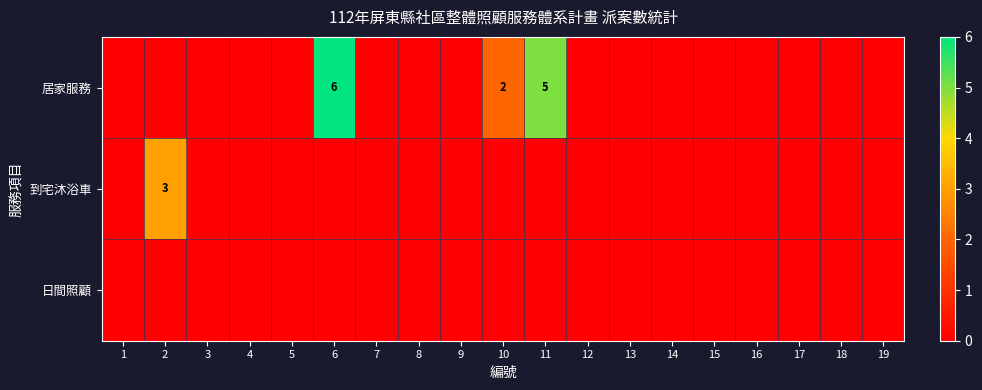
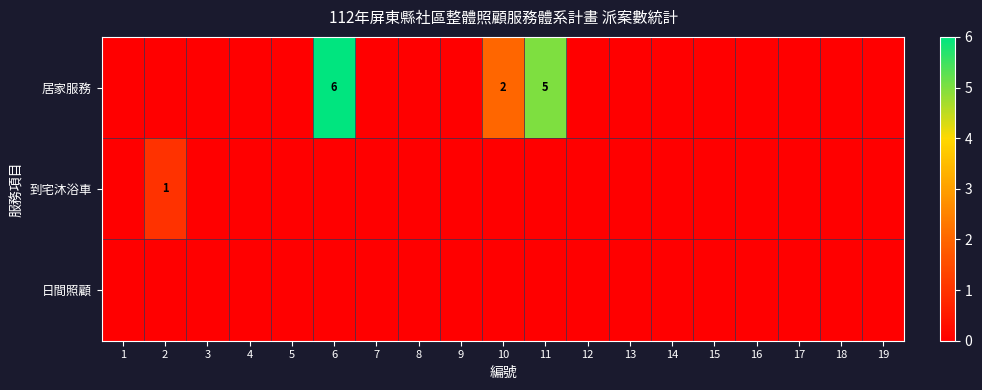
  {
    "居家服務": {
      "6": 6,
      "10": 2,
      "11": 5
    },
    "到宅沐浴車": {
-     "2": 3
+     "2": 1
    }
  }
